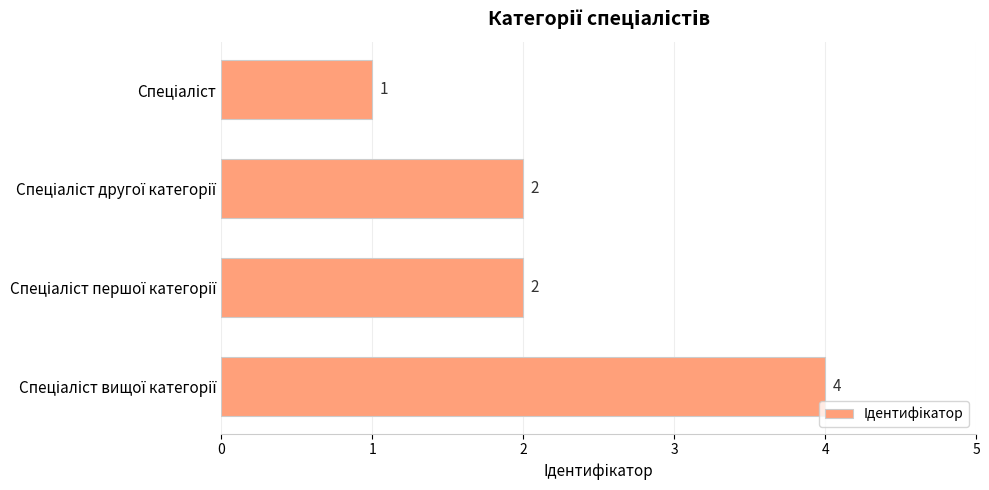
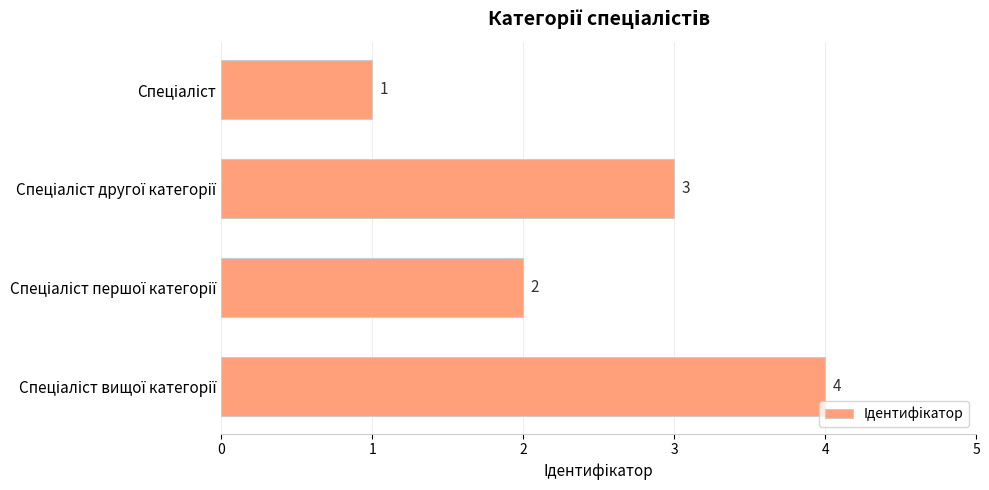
  {
    "Спеціаліст": 1,
-   "Спеціаліст другої категорії": 2,
+   "Спеціаліст другої категорії": 3,
    "Спеціаліст першої категорії": 2,
    "Спеціаліст вищої категорії": 4
  }
